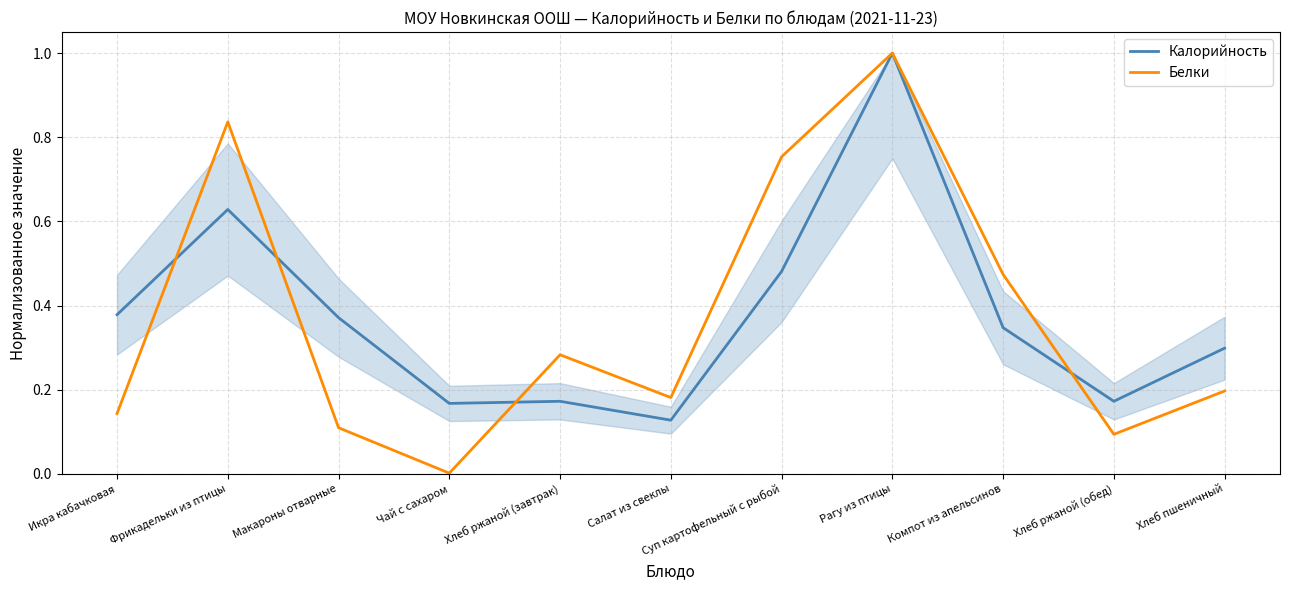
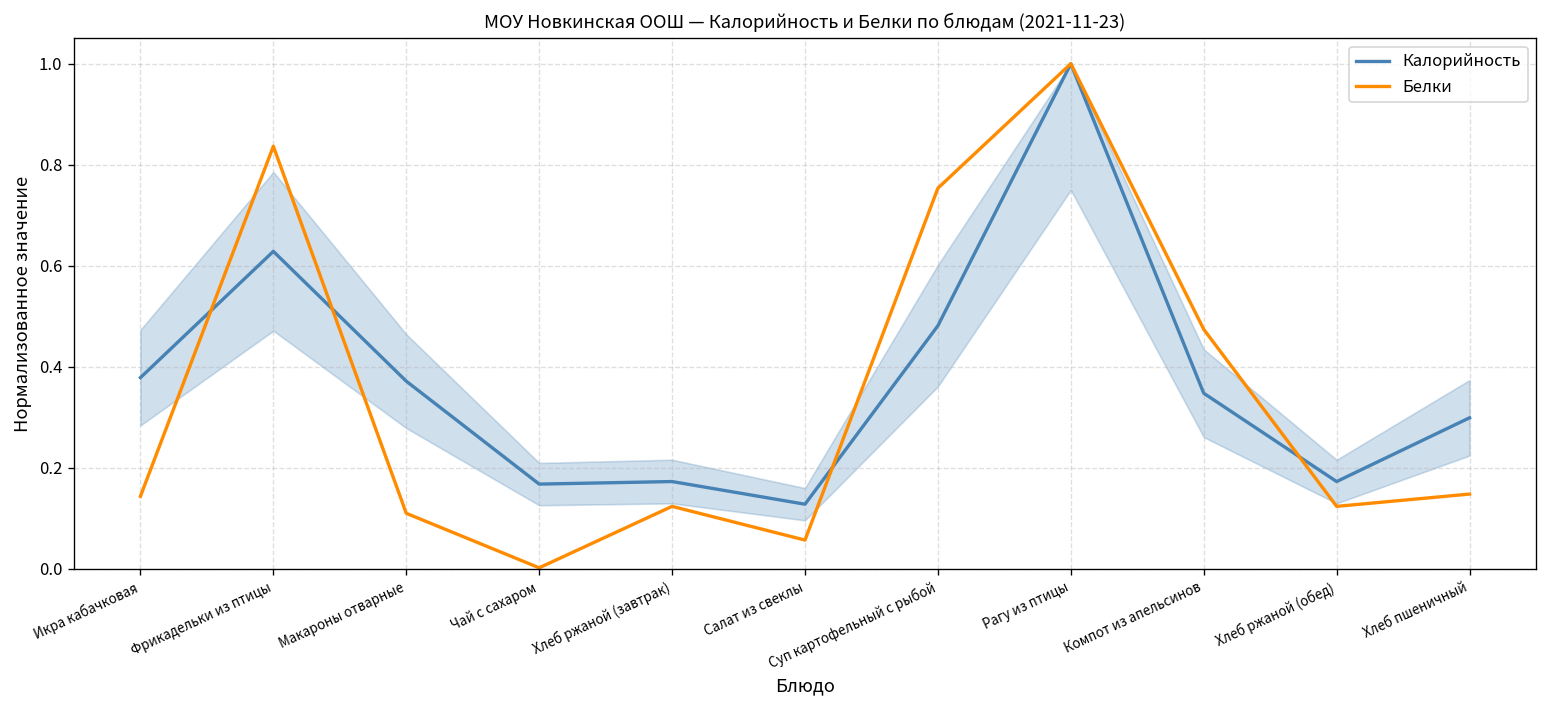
  {
    "Белки": {
      "Икра кабачковая": 0.14,
      "Фрикадельки из птицы": 0.84,
      "Макароны отварные": 0.11,
      "Чай с сахаром": 0.00,
-     "Хлеб ржаной (завтрак)": 0.28,
-     "Салат из свеклы": 0.18,
+     "Хлеб ржаной (завтрак)": 0.12,
+     "Салат из свеклы": 0.06,
      "Суп картофельный с рыбой": 0.75,
      "Компот из апельсинов": 0.47,
-     "Хлеб ржаной (обед)": 0.09,
-     "Хлеб пшеничный": 0.20
+     "Хлеб ржаной (обед)": 0.12,
+     "Хлеб пшеничный": 0.15
    }
  }
